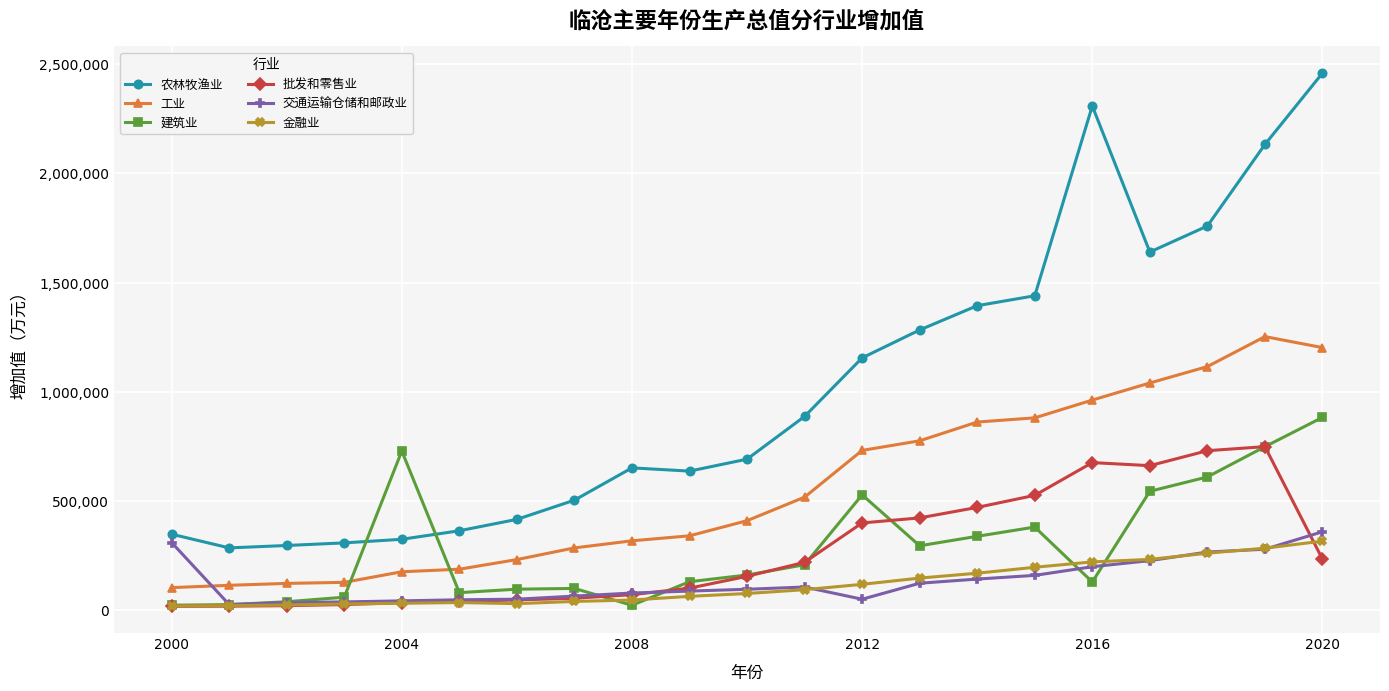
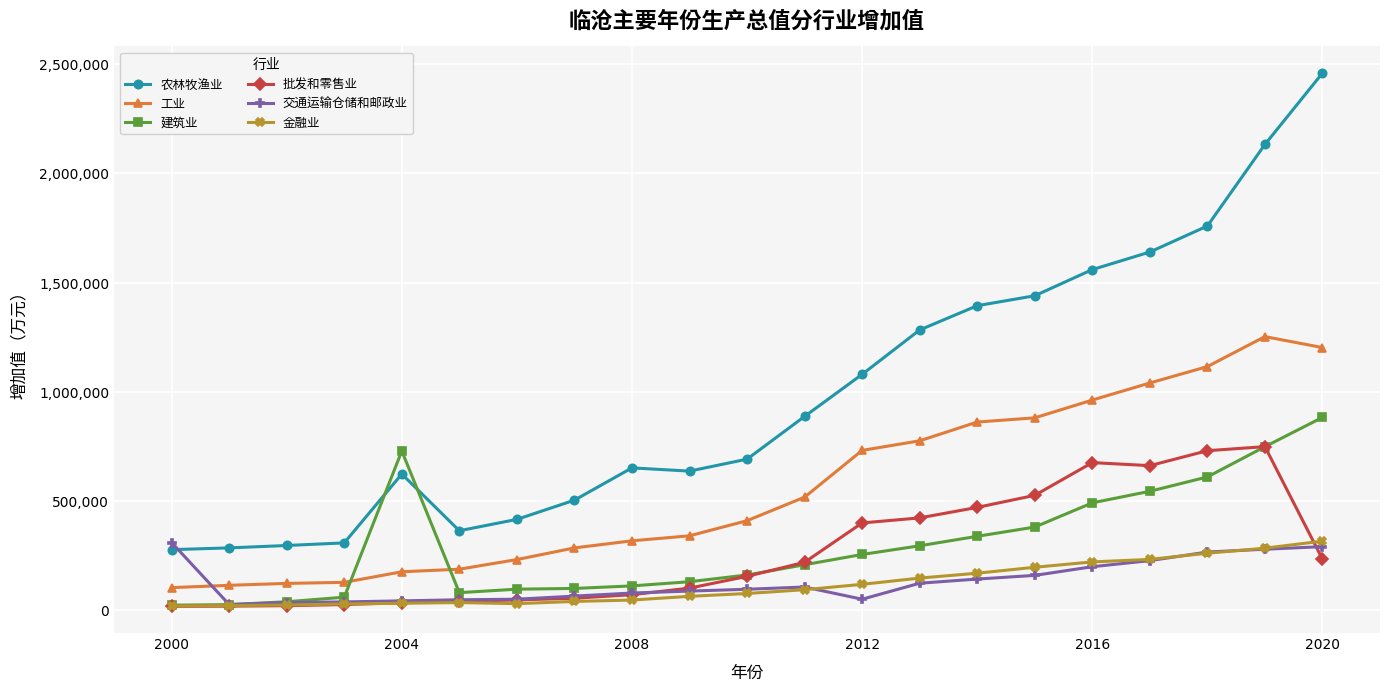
  {
    "农林牧渔业": {
-     "2000": "350,000",
-     "2004": "320,000",
+     "2000": "280,000",
+     "2004": "620,000",
      "2008": "650,000",
-     "2012": "1,150,000",
-     "2016": "2,310,000",
+     "2012": "1,080,000",
+     "2016": "1,560,000",
      "2020": "2,460,000"
    },
    "建筑业": {
      "2004": "730,000",
-     "2008": "20,000",
-     "2012": "530,000",
-     "2016": "130,000",
+     "2008": "110,000",
+     "2012": "260,000",
+     "2016": "490,000",
      "2020": "880,000"
    },
    "批发和零售业": {
      "2012": "400,000",
      "2016": "680,000",
      "2020": "230,000"
    },
    "交通运输仓储和邮政业": {
      "2000": "310,000",
      "2012": "50,000",
      "2016": "200,000",
-     "2020": "360,000"
+     "2020": "290,000"
    }
  }
